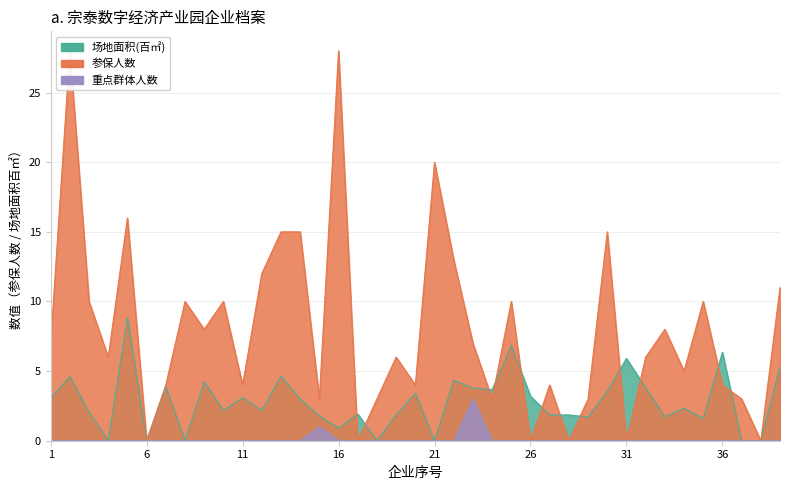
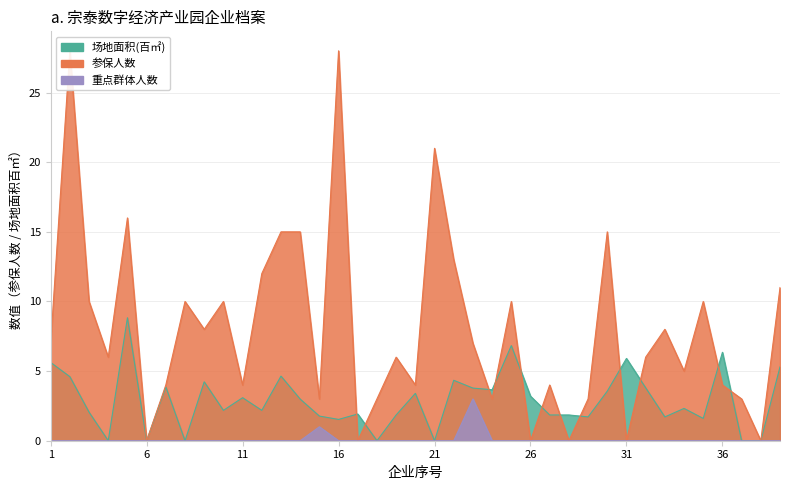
  {
    "场地面积(百㎡)": {
-     "1": 3.1,
+     "1": 5.6,
      "11": 3.1,
-     "16": 0.9,
+     "16": 1.5,
      "26": 3.2,
      "31": 5.9,
      "36": 6.4
    },
    "参保人数": {
      "1": 7,
      "11": 4,
      "16": 28,
-     "21": 20,
+     "21": 21,
      "36": 4
    },
    "重点群体人数": {
      "1": 0.0,
      "11": 0.0,
      "16": 0.0,
      "36": 0.0
    }
  }
